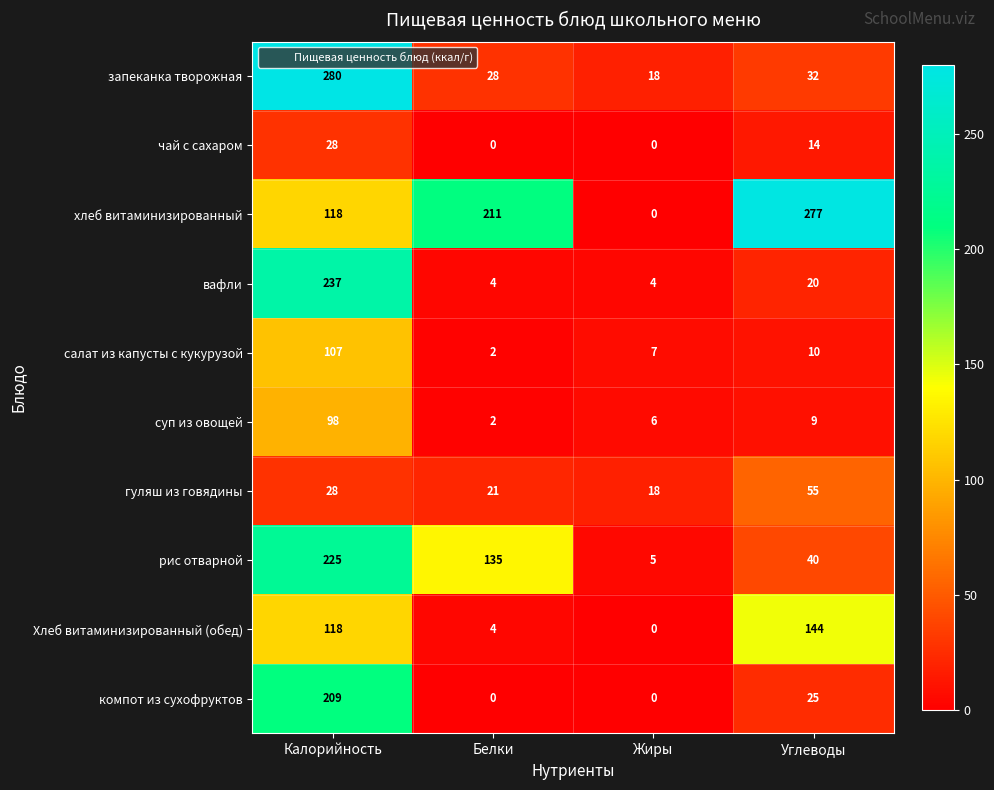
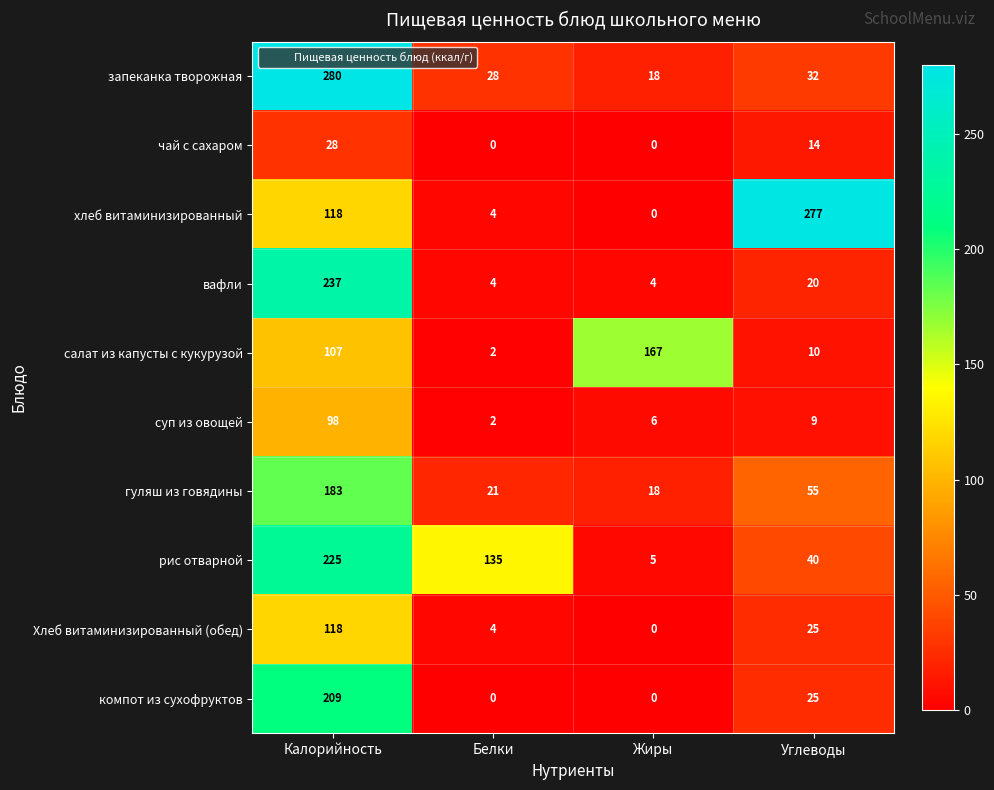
  {
    "запеканка творожная": {
      "Калорийность": 280,
      "Белки": 28,
      "Жиры": 18,
      "Углеводы": 32
    },
    "чай с сахаром": {
      "Калорийность": 28,
      "Белки": 0,
      "Жиры": 0,
      "Углеводы": 14
    },
    "хлеб витаминизированный": {
      "Калорийность": 118,
-     "Белки": 211,
+     "Белки": 4,
      "Жиры": 0,
      "Углеводы": 277
    },
    "вафли": {
      "Калорийность": 237,
      "Белки": 4,
      "Жиры": 4,
      "Углеводы": 20
    },
    "салат из капусты с кукурузой": {
      "Калорийность": 107,
      "Белки": 2,
-     "Жиры": 7,
+     "Жиры": 167,
      "Углеводы": 10
    },
    "суп из овощей": {
      "Калорийность": 98,
      "Белки": 2,
      "Жиры": 6,
      "Углеводы": 9
    },
    "гуляш из говядины": {
-     "Калорийность": 28,
+     "Калорийность": 183,
      "Белки": 21,
      "Жиры": 18,
      "Углеводы": 55
    },
    "рис отварной": {
      "Калорийность": 225,
      "Белки": 135,
      "Жиры": 5,
      "Углеводы": 40
    },
    "Хлеб витаминизированный (обед)": {
      "Калорийность": 118,
      "Белки": 4,
      "Жиры": 0,
-     "Углеводы": 144
+     "Углеводы": 25
    },
    "компот из сухофруктов": {
      "Калорийность": 209,
      "Белки": 0,
      "Жиры": 0,
      "Углеводы": 25
    }
  }
